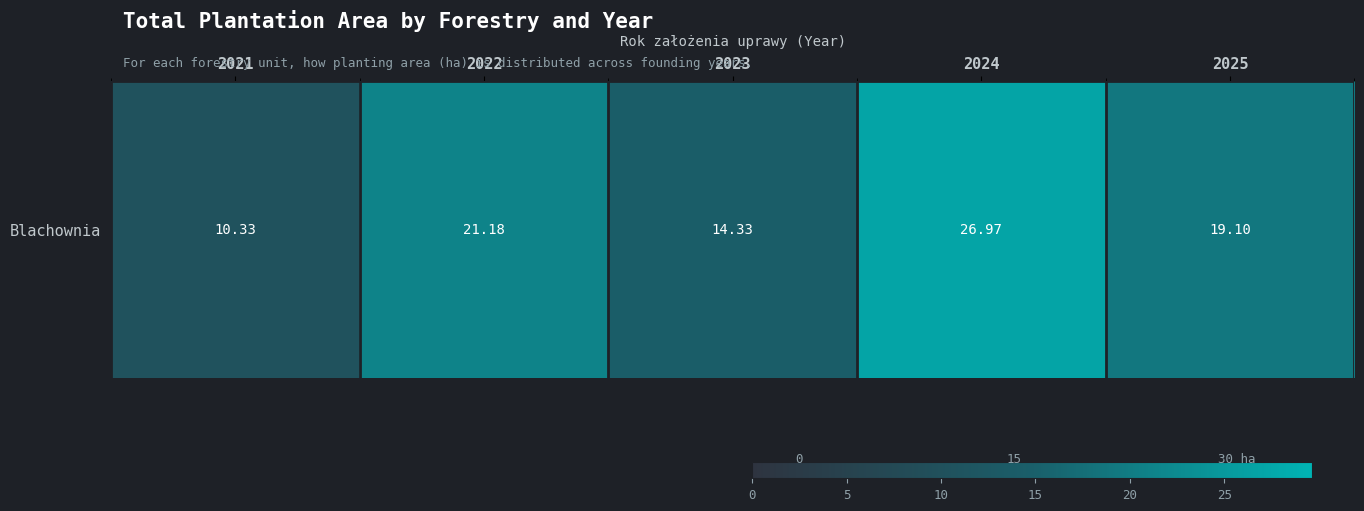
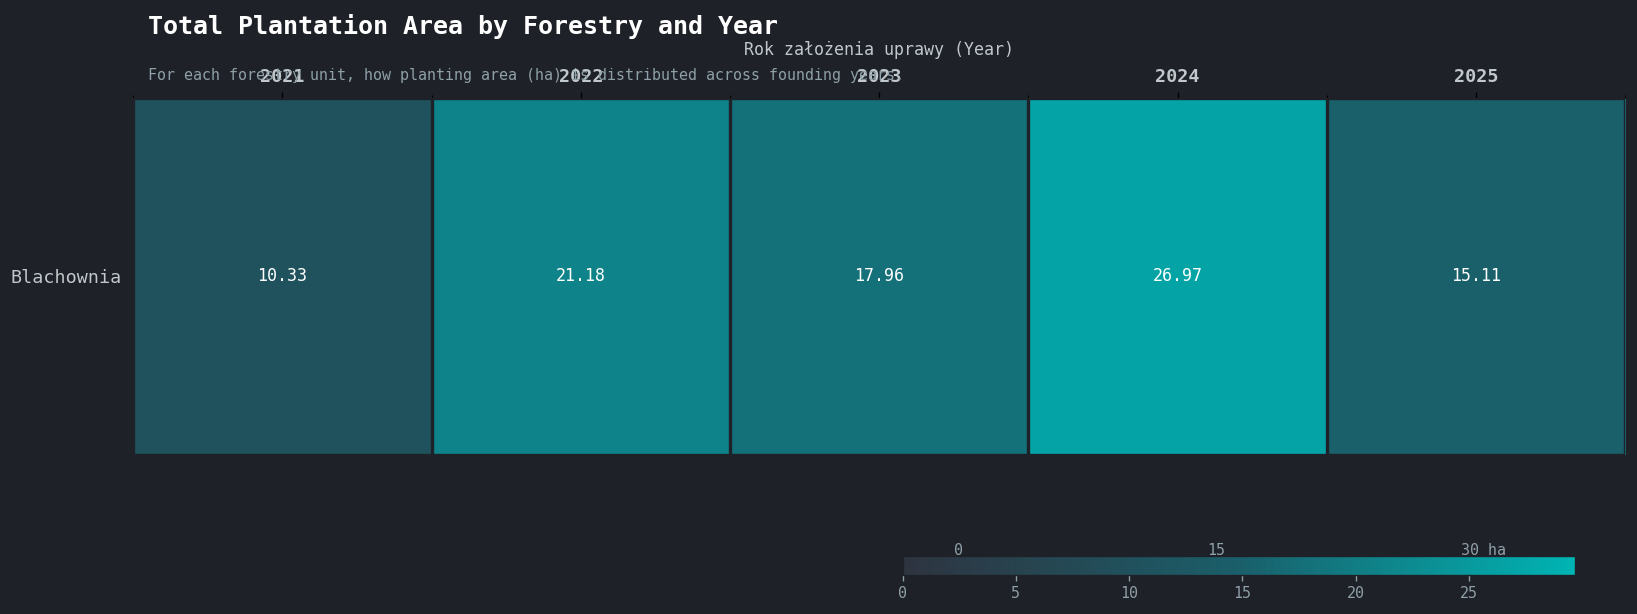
  {
    "Blachownia": {
      "2021": 10.33,
      "2022": 21.18,
-     "2023": 14.33,
+     "2023": 17.96,
      "2024": 26.97,
-     "2025": 19.10
+     "2025": 15.11
    }
  }
